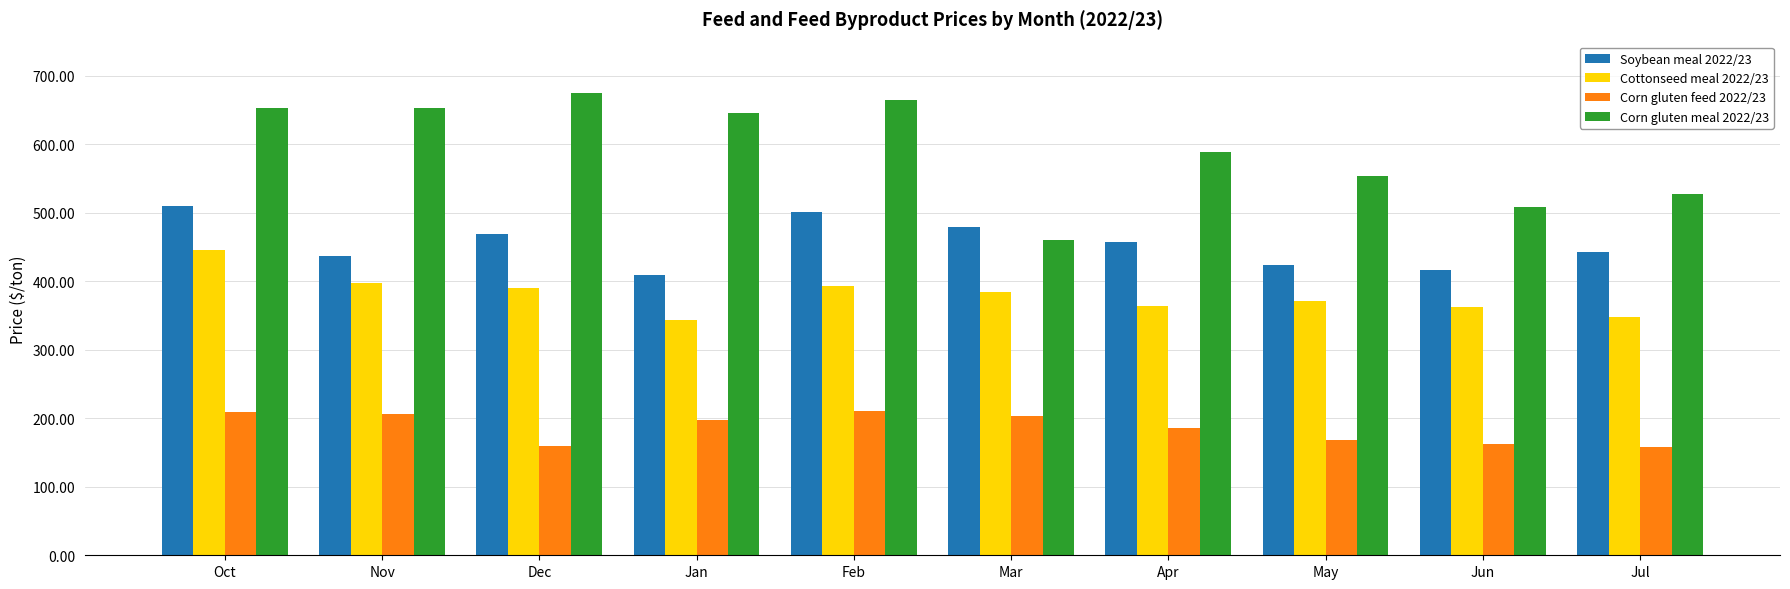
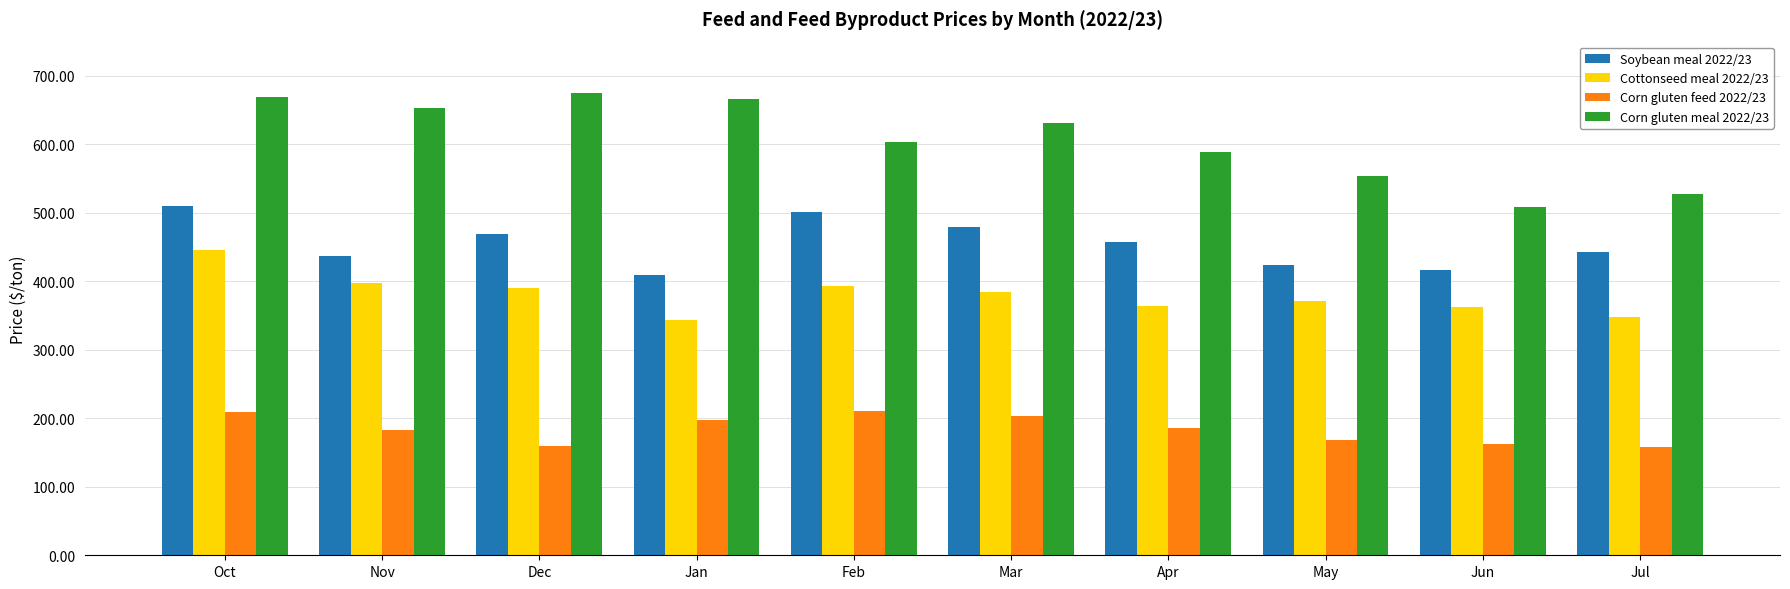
  {
    "Soybean meal 2022/23": {
      "Oct": 510,
      "Nov": 440,
      "Dec": 470,
      "Jan": 410,
      "Feb": 500,
      "Mar": 480,
      "Apr": 460,
      "May": 420,
      "Jun": 420,
      "Jul": 440
    },
    "Cottonseed meal 2022/23": {
      "Oct": 450,
      "Nov": 400,
      "Dec": 390,
      "Jan": 340,
      "Feb": 390,
      "Mar": 380,
      "Apr": 360,
      "May": 370,
      "Jun": 360,
      "Jul": 350
    },
    "Corn gluten feed 2022/23": {
      "Oct": 210,
-     "Nov": 210,
+     "Nov": 180,
      "Dec": 160,
      "Jan": 200,
      "Feb": 210,
      "Mar": 200,
      "Apr": 190,
      "May": 170,
      "Jun": 160,
      "Jul": 160
    },
    "Corn gluten meal 2022/23": {
-     "Oct": 650,
+     "Oct": 670,
      "Nov": 650,
      "Dec": 670,
-     "Jan": 650,
-     "Feb": 670,
-     "Mar": 460,
+     "Jan": 670,
+     "Feb": 600,
+     "Mar": 630,
      "Apr": 590,
      "May": 550,
      "Jun": 510,
      "Jul": 530
    }
  }
